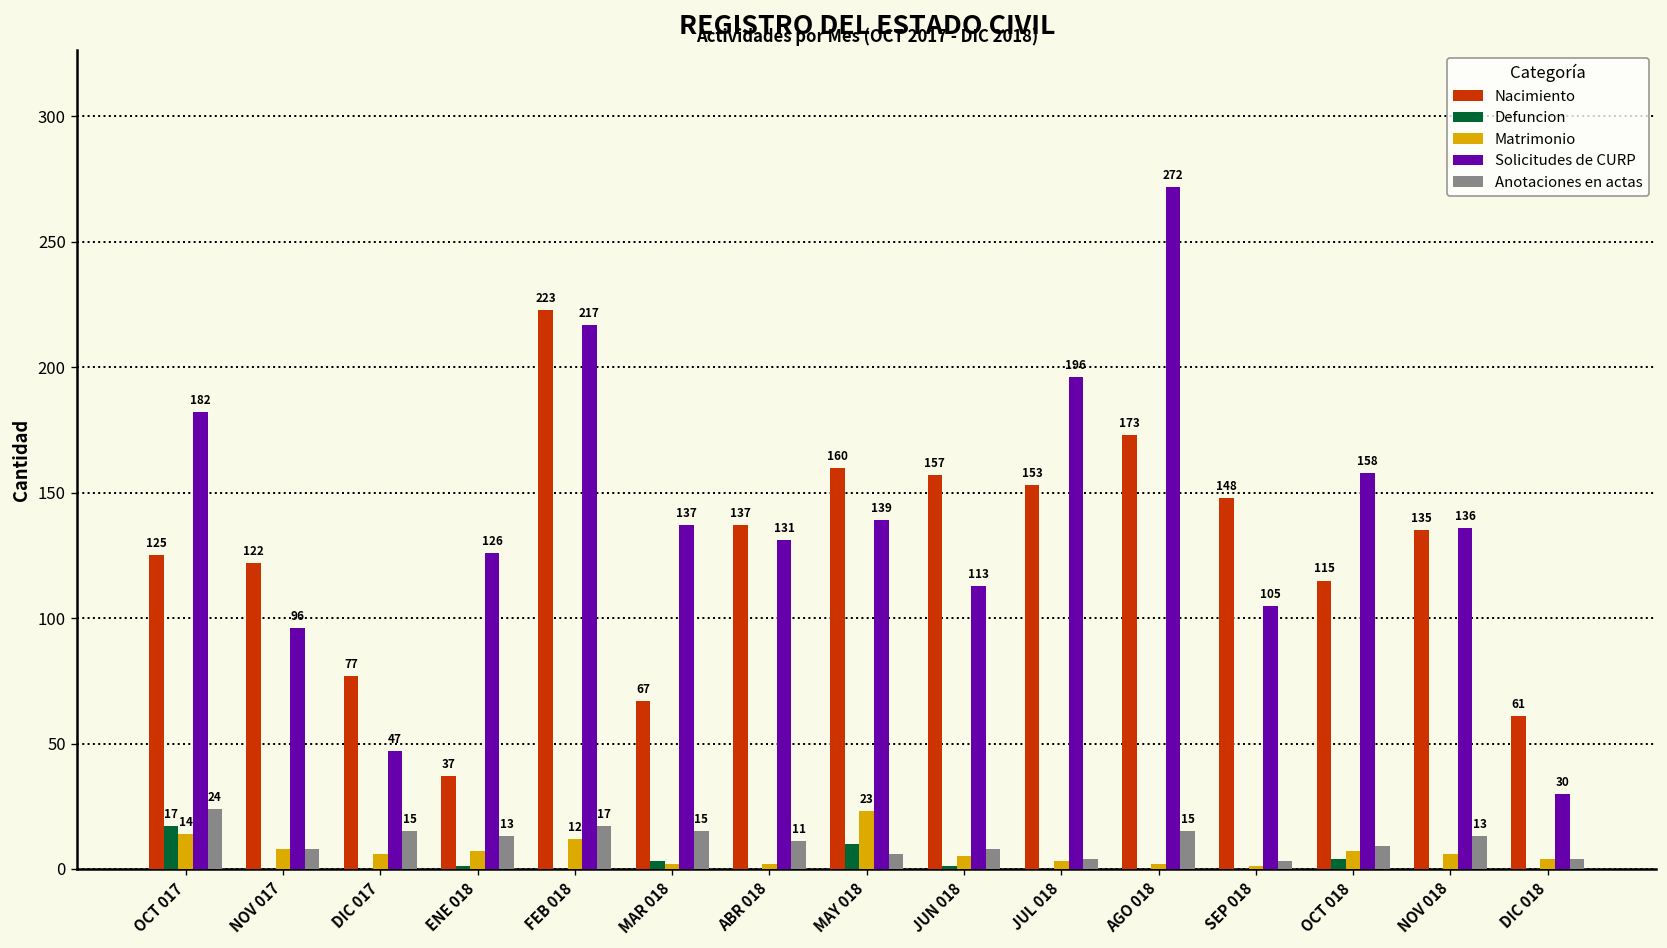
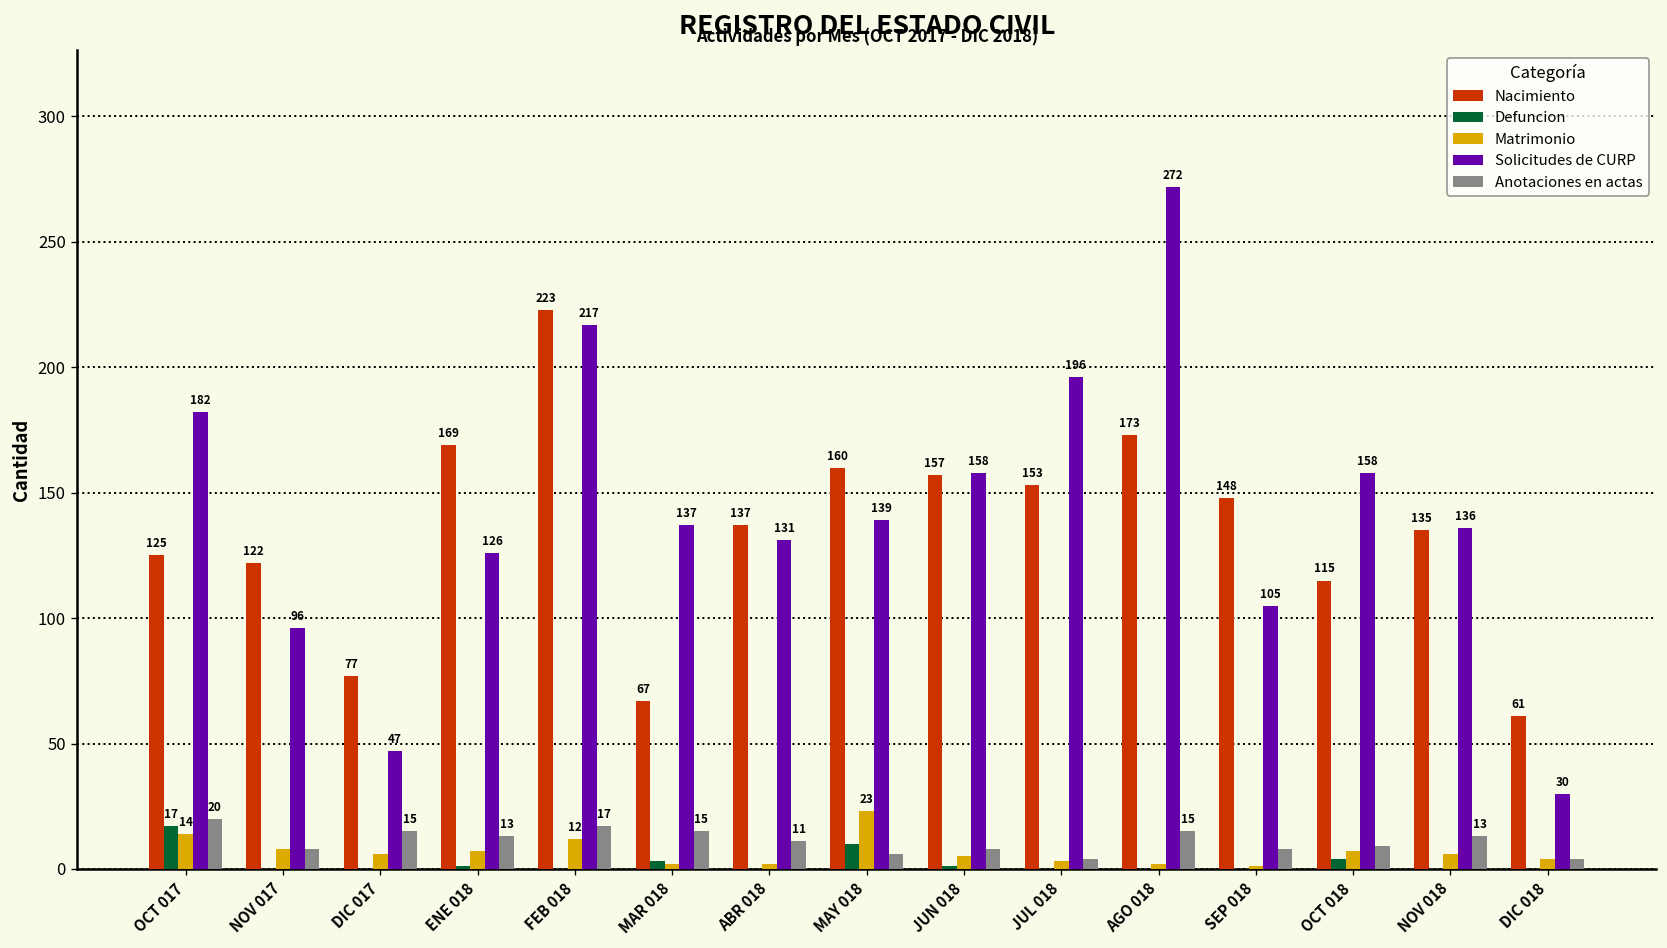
  {
    "Nacimiento": {
      "OCT 017": 125,
      "NOV 017": 122,
      "DIC 017": 77,
-     "ENE 018": 37,
+     "ENE 018": 169,
      "FEB 018": 223,
      "MAR 018": 67,
      "ABR 018": 137,
      "MAY 018": 160,
      "JUN 018": 157,
      "JUL 018": 153,
      "AGO 018": 173,
      "SEP 018": 148,
      "OCT 018": 115,
      "NOV 018": 135,
      "DIC 018": 61
    },
    "Defuncion": {
      "OCT 017": 17
    },
    "Matrimonio": {
      "OCT 017": 14,
      "FEB 018": 12,
      "MAY 018": 23
    },
    "Solicitudes de CURP": {
      "OCT 017": 182,
      "NOV 017": 96,
      "DIC 017": 47,
      "ENE 018": 126,
      "FEB 018": 217,
      "MAR 018": 137,
      "ABR 018": 131,
      "MAY 018": 139,
-     "JUN 018": 113,
+     "JUN 018": 158,
      "JUL 018": 196,
      "AGO 018": 272,
      "SEP 018": 105,
      "OCT 018": 158,
      "NOV 018": 136,
      "DIC 018": 30
    },
    "Anotaciones en actas": {
-     "OCT 017": 24,
+     "OCT 017": 20,
      "DIC 017": 15,
      "ENE 018": 13,
      "FEB 018": 17,
      "MAR 018": 15,
      "ABR 018": 11,
      "AGO 018": 15,
-     "SEP 018": 3,
+     "SEP 018": 8,
      "NOV 018": 13
    }
  }
